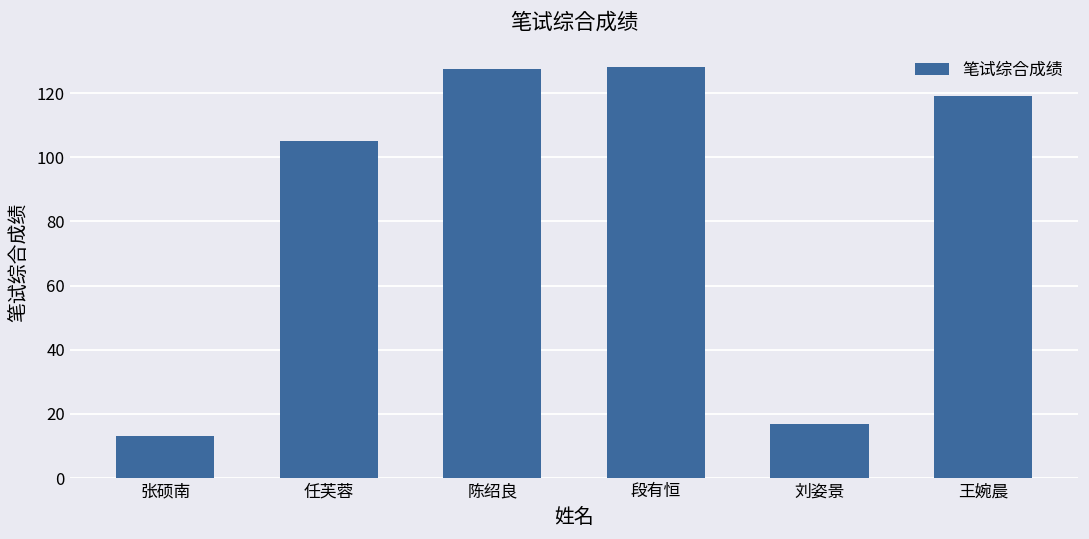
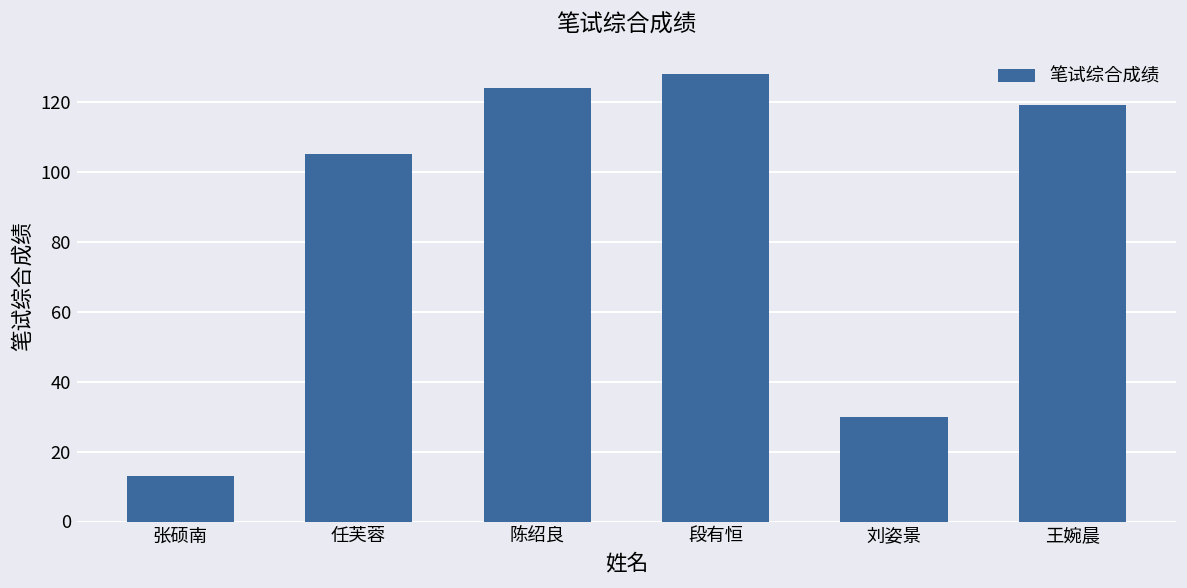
  {
    "张硕南": 13,
    "任芙蓉": 105,
-   "陈绍良": 128,
+   "陈绍良": 124,
    "段有恒": 128,
-   "刘姿景": 17,
+   "刘姿景": 30,
    "王婉晨": 119
  }
